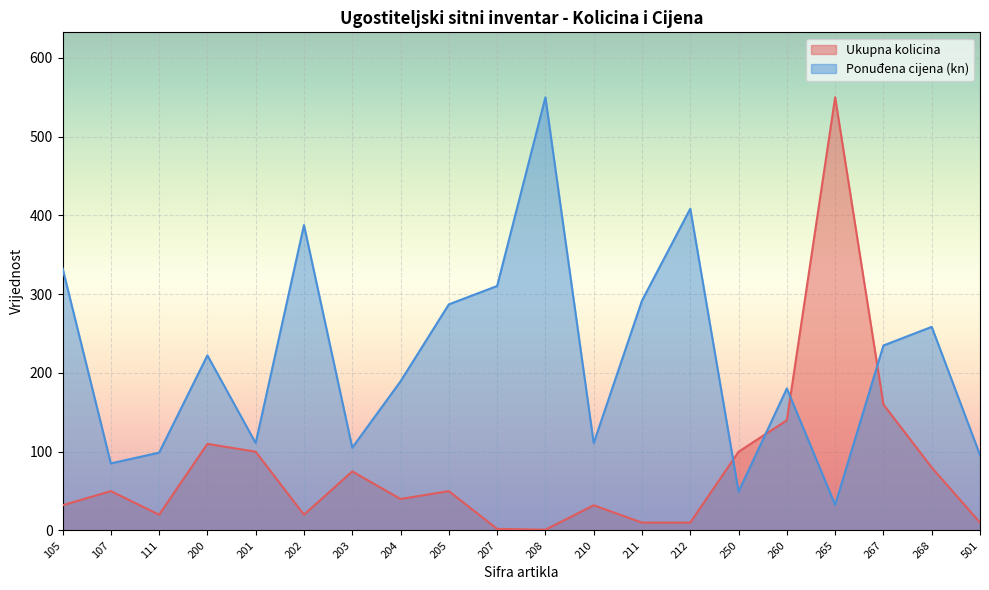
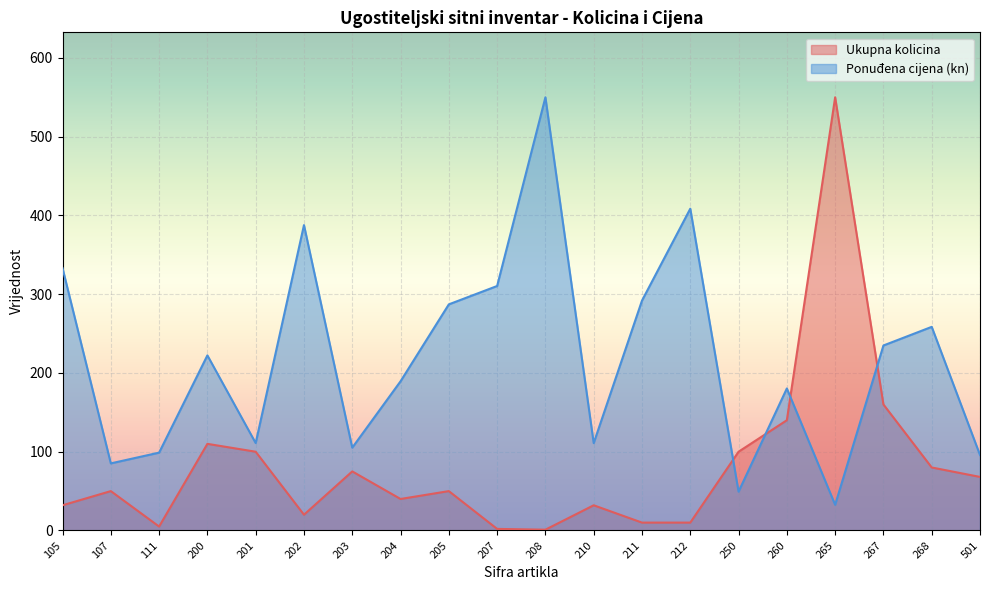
  {
    "Ukupna kolicina": {
      "105": 30,
      "107": 50,
-     "111": 20,
+     "111": 10,
      "200": 110,
      "201": 100,
      "202": 20,
      "203": 80,
      "204": 40,
      "205": 50,
      "207": 0,
      "208": 0,
      "210": 30,
      "211": 10,
      "212": 10,
      "250": 100,
      "260": 140,
      "265": 550,
      "267": 160,
      "268": 80,
-     "501": 10
+     "501": 70
    },
    "Ponuđena cijena (kn)": {
      "105": 330,
      "107": 90,
      "111": 100,
      "200": 220,
      "201": 110,
      "202": 390,
      "203": 110,
      "204": 190,
      "205": 290,
      "207": 310,
      "208": 550,
      "210": 110,
      "211": 290,
      "212": 410,
      "250": 50,
      "260": 180,
      "265": 30,
      "267": 230,
      "268": 260,
      "501": 100
    }
  }
